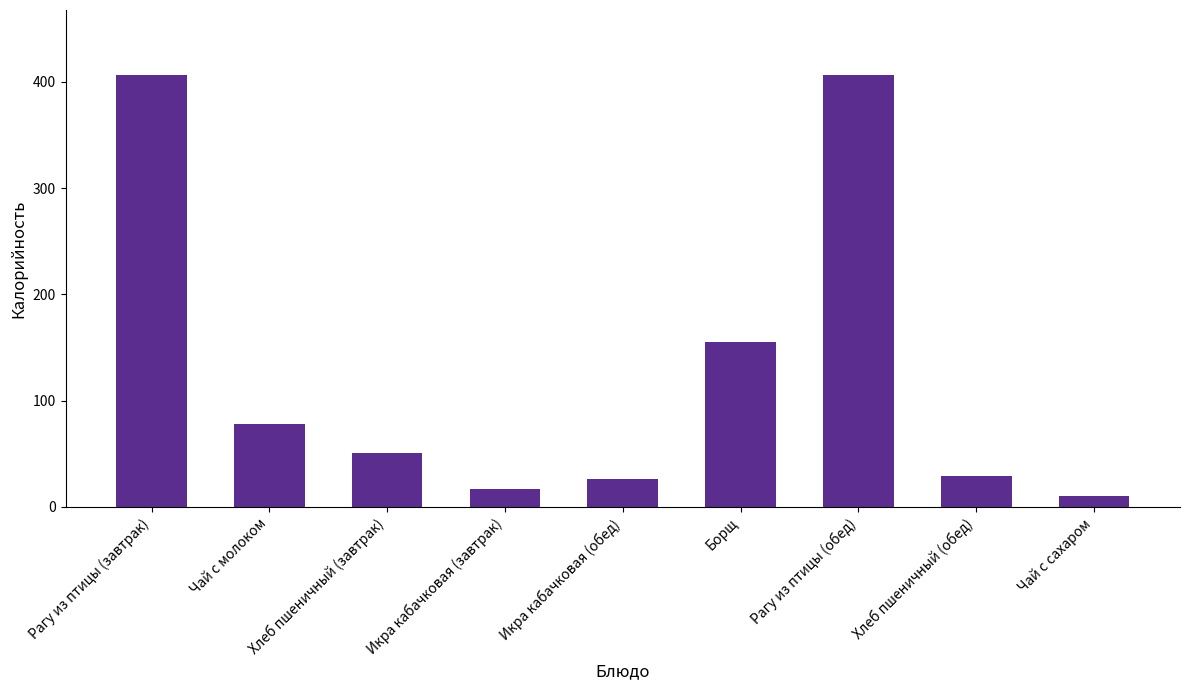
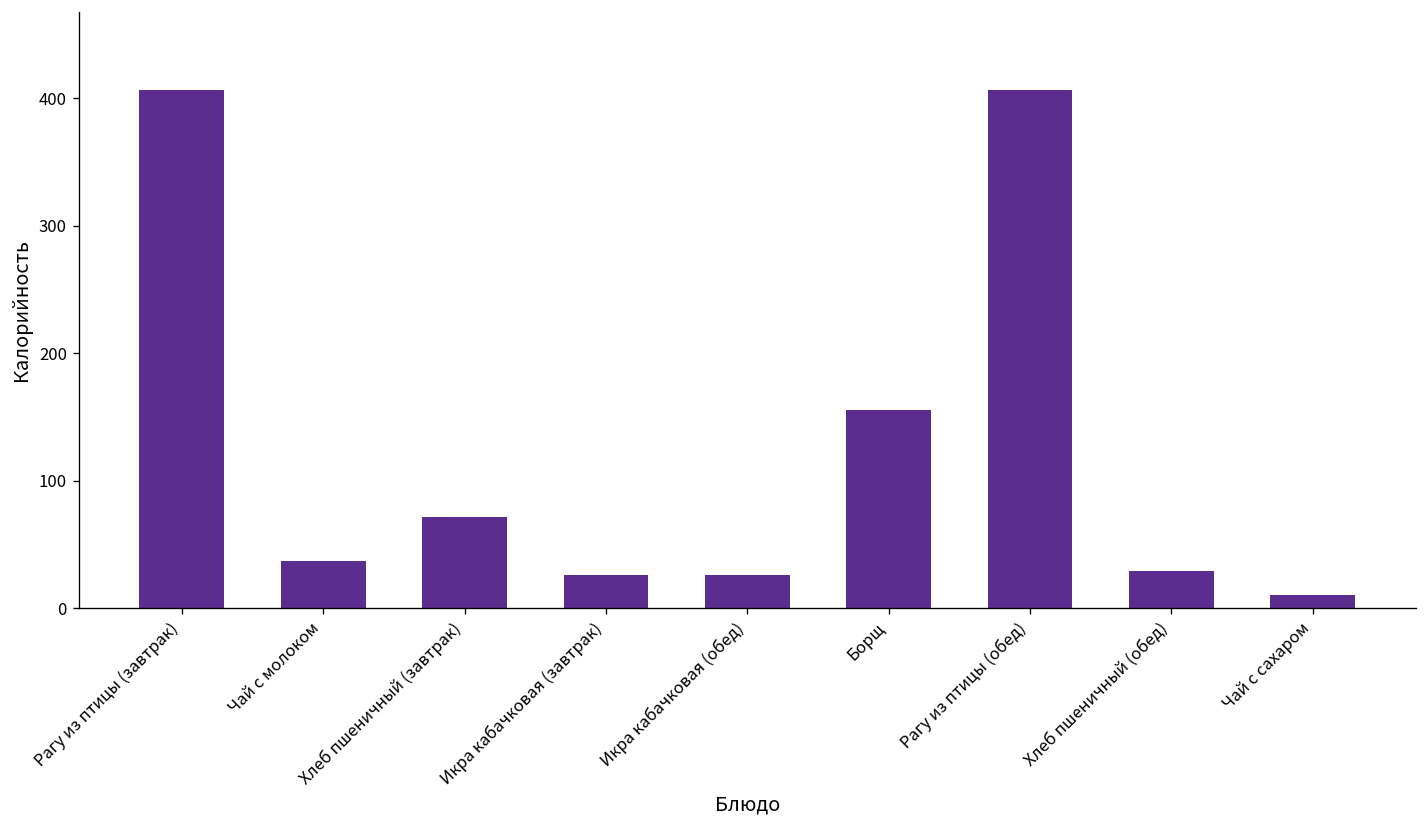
  {
    "Рагу из птицы (завтрак)": 407,
-   "Чай с молоком": 78,
-   "Хлеб пшеничный (завтрак)": 51,
-   "Икра кабачковая (завтрак)": 17,
+   "Чай с молоком": 37,
+   "Хлеб пшеничный (завтрак)": 72,
+   "Икра кабачковая (завтрак)": 27,
    "Икра кабачковая (обед)": 27,
    "Борщ": 155,
    "Рагу из птицы (обед)": 407,
    "Хлеб пшеничный (обед)": 29,
    "Чай с сахаром": 10
  }
